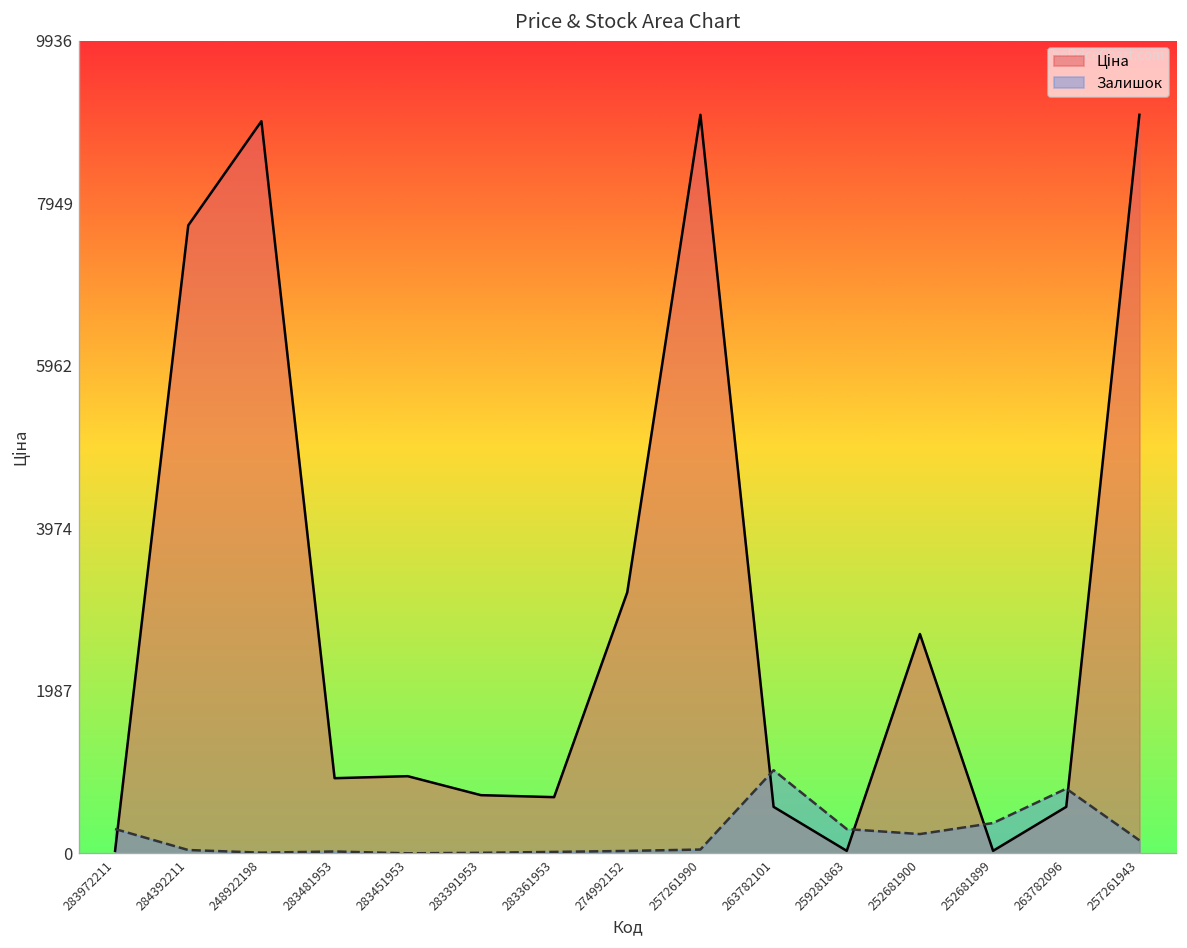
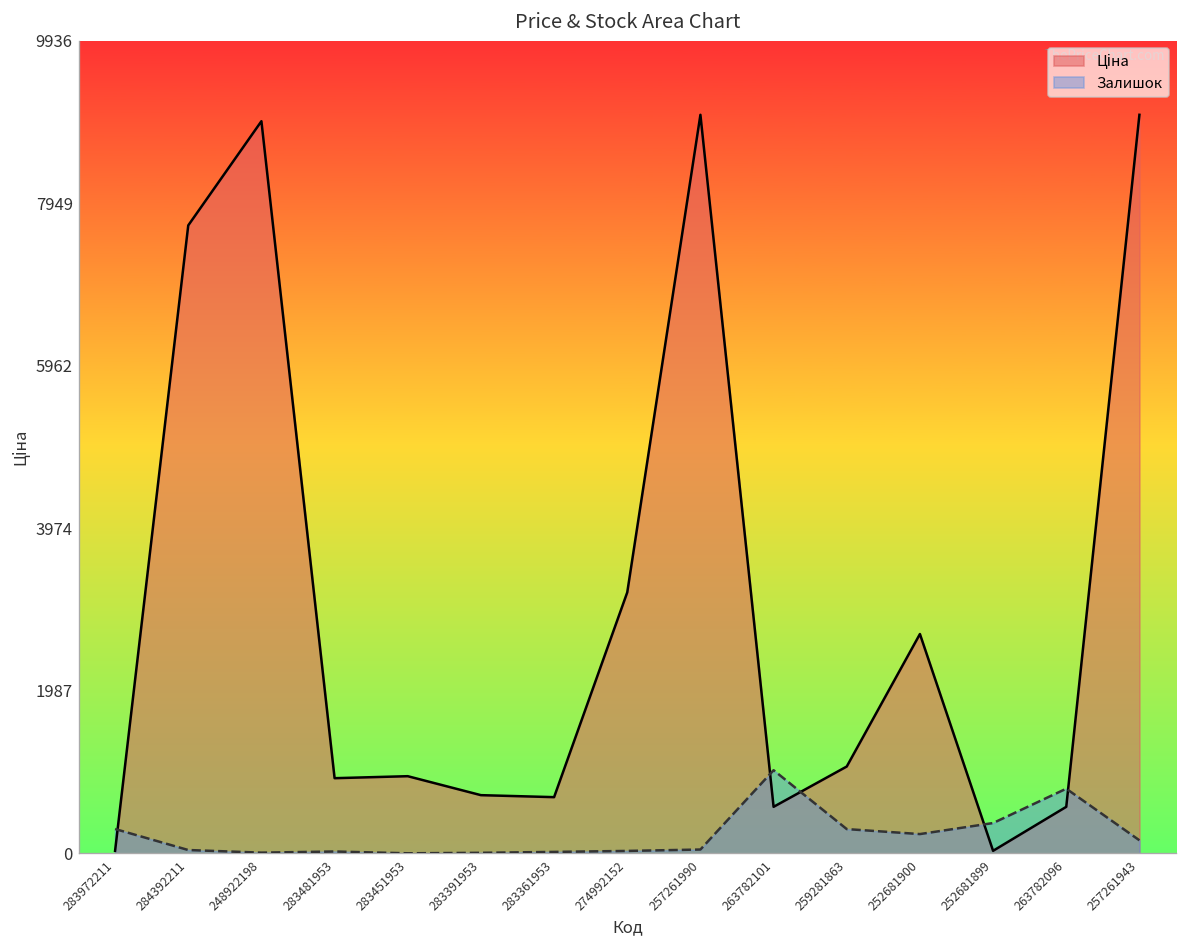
  {
    "Ціна": {
      "283972211": 0,
      "284392211": 7700,
      "248922198": 9000,
      "283481953": 900,
      "283451953": 900,
      "283391953": 700,
      "283361953": 700,
      "274992152": 3200,
      "257261990": 9000,
      "263782101": 600,
-     "259281863": 0,
+     "259281863": 1100,
      "252681900": 2700,
      "252681899": 0,
      "263782096": 600,
      "257261943": 9000
    },
    "Залишок": {
      "283972211": 300,
      "284392211": 0,
      "248922198": 0,
      "283481953": 0,
      "283451953": 0,
      "283391953": 0,
      "283361953": 0,
      "274992152": 0,
      "257261990": 0,
      "263782101": 1000,
      "259281863": 300,
      "252681900": 200,
      "252681899": 400,
      "263782096": 800,
      "257261943": 200
    }
  }
